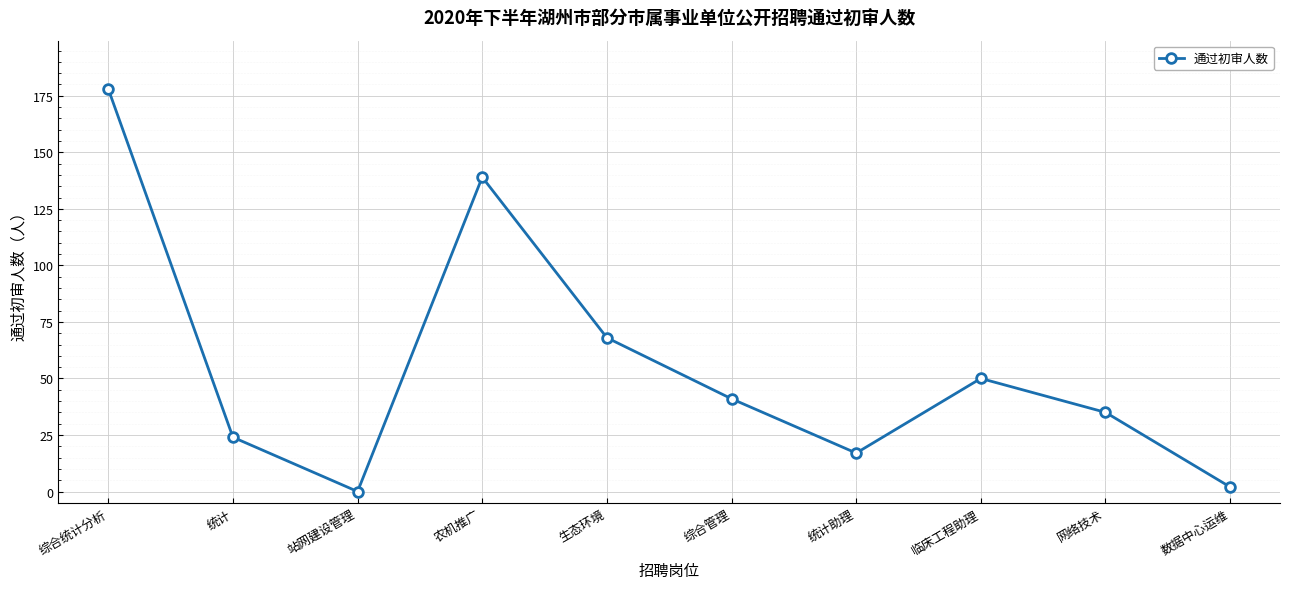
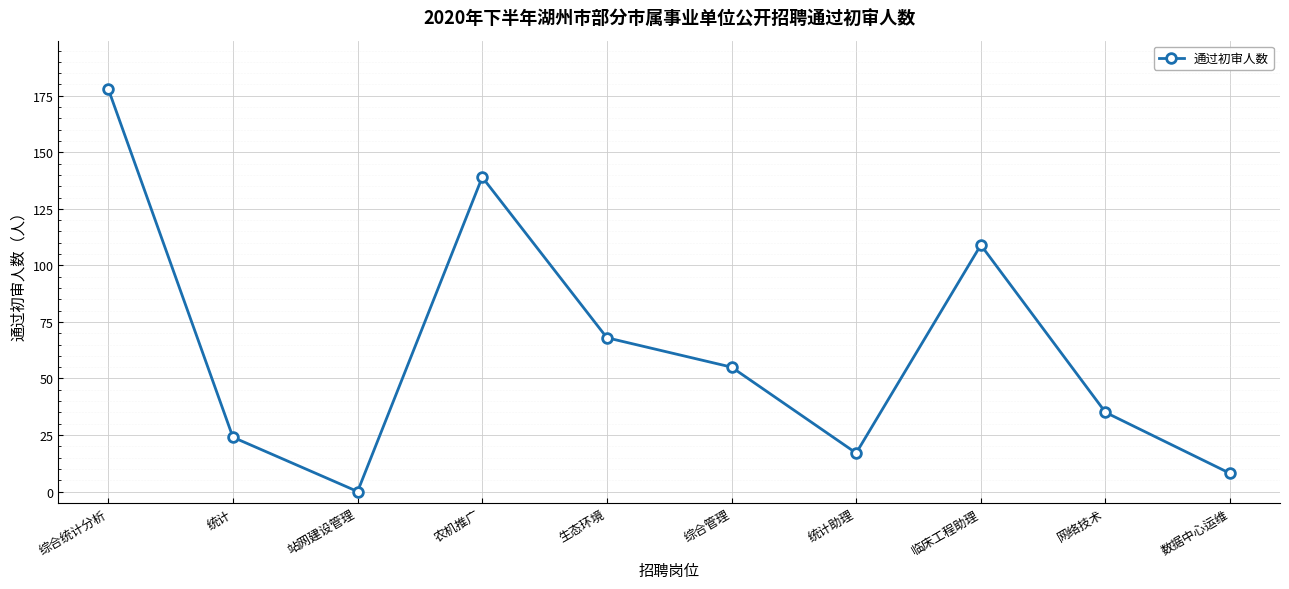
  {
    "综合统计分析": 178,
    "统计": 24,
    "站网建设管理": 0,
    "农机推广": 139,
    "生态环境": 68,
-   "综合管理": 41,
+   "综合管理": 55,
    "统计助理": 17,
-   "临床工程助理": 50,
+   "临床工程助理": 109,
    "网络技术": 35,
-   "数据中心运维": 2
+   "数据中心运维": 8
  }
